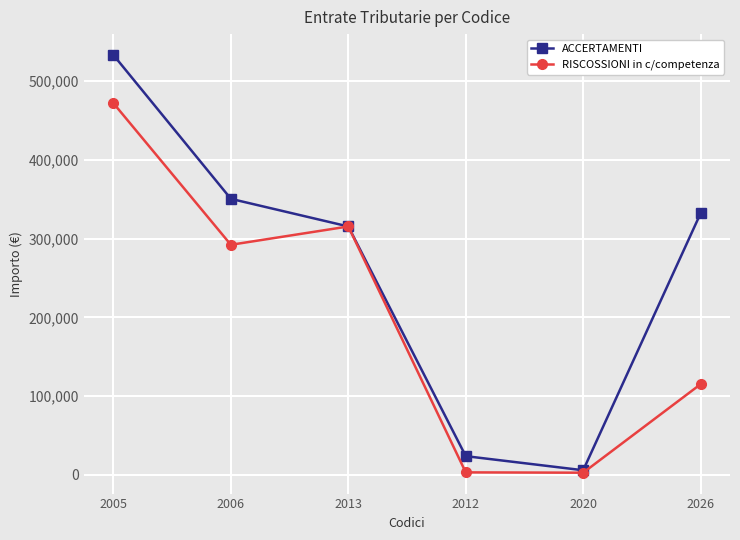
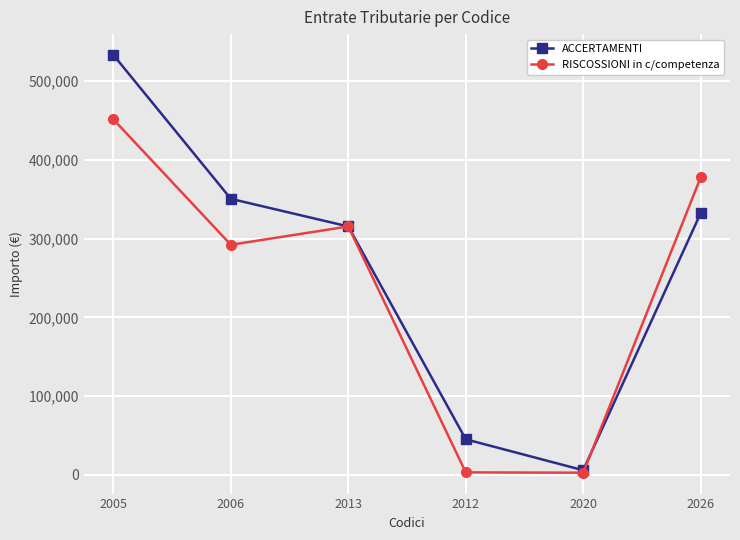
  {
    "ACCERTAMENTI": {
      "2005": "530,000",
      "2006": "350,000",
-     "2012": "20,000",
+     "2012": "50,000",
      "2026": "330,000"
    },
    "RISCOSSIONI in c/competenza": {
-     "2005": "470,000",
+     "2005": "450,000",
      "2006": "290,000",
      "2012": "0",
-     "2026": "120,000"
+     "2026": "380,000"
    }
  }
